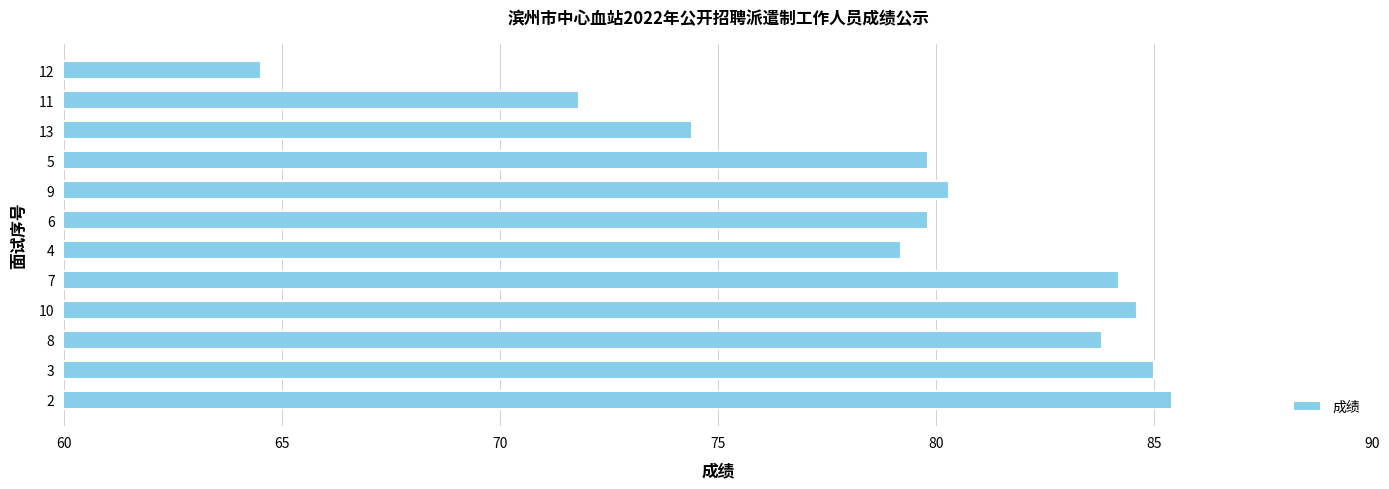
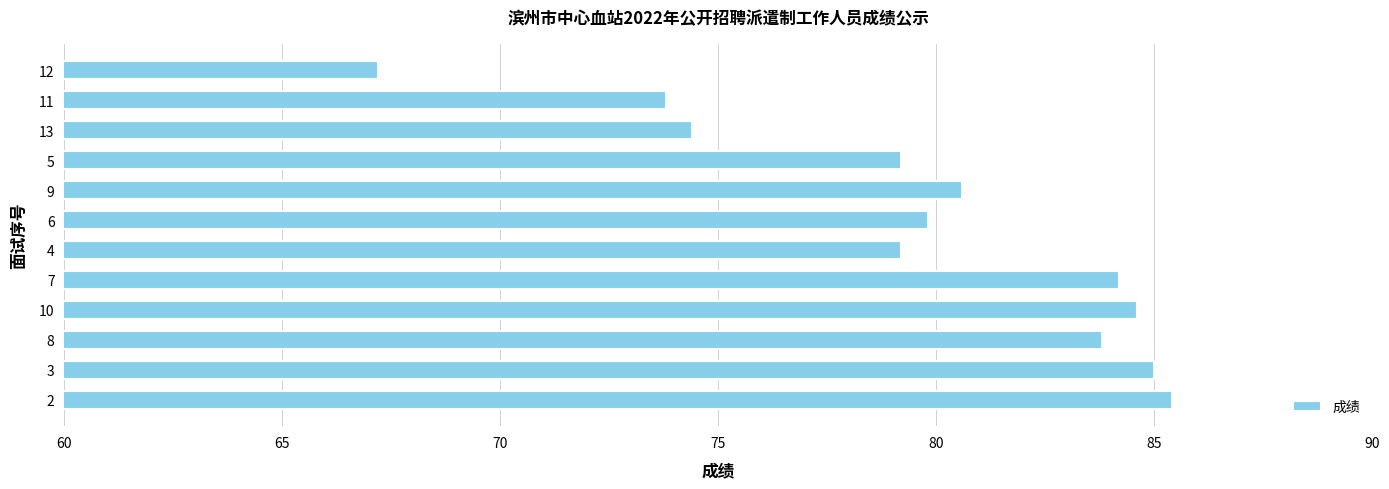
  {
-   "12": 64.5,
-   "11": 71.8,
+   "12": 67.2,
+   "11": 73.8,
    "13": 74.4,
-   "5": 79.8,
-   "9": 80.3,
+   "5": 79.2,
+   "9": 80.6,
    "6": 79.8,
    "4": 79.2,
    "7": 84.2,
    "10": 84.6,
    "8": 83.8,
    "3": 85.0,
    "2": 85.4
  }
